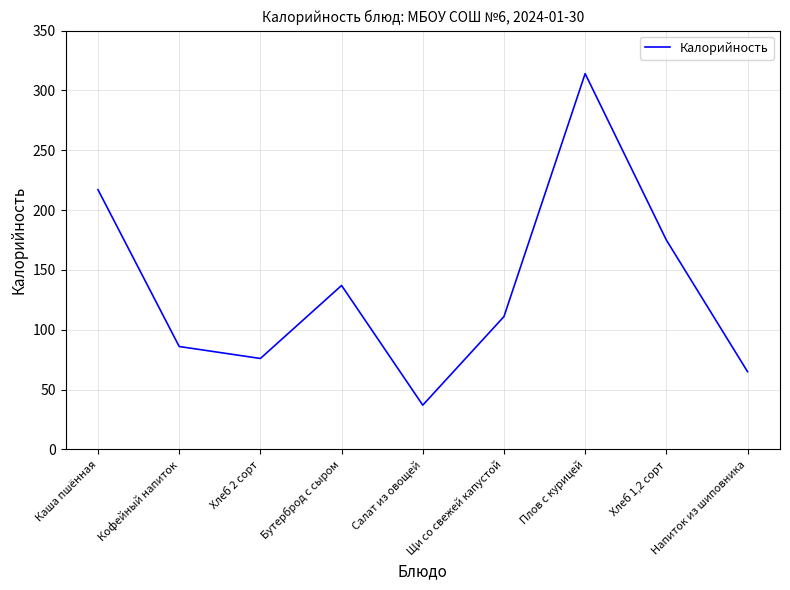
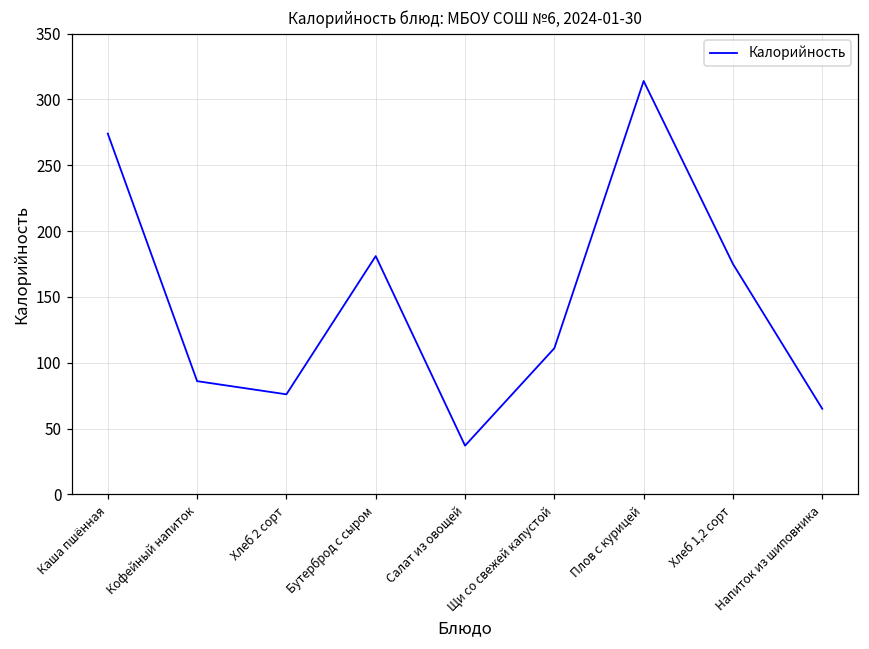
  {
-   "Каша пшённая": 217,
+   "Каша пшённая": 274,
    "Кофейный напиток": 86,
    "Хлеб 2 сорт": 76,
-   "Бутерброд с сыром": 137,
+   "Бутерброд с сыром": 181,
    "Салат из овощей": 37,
    "Щи со свежей капустой": 111,
    "Плов с курицей": 314,
    "Хлеб 1,2 сорт": 175,
    "Напиток из шиповника": 65
  }
